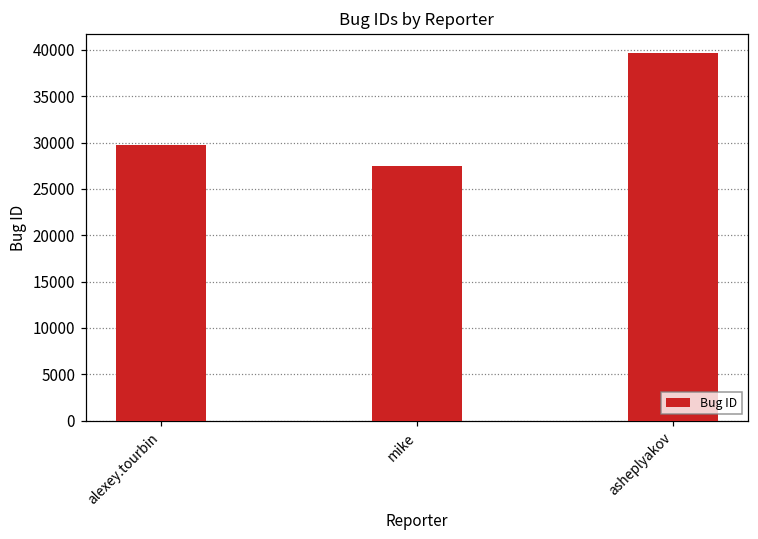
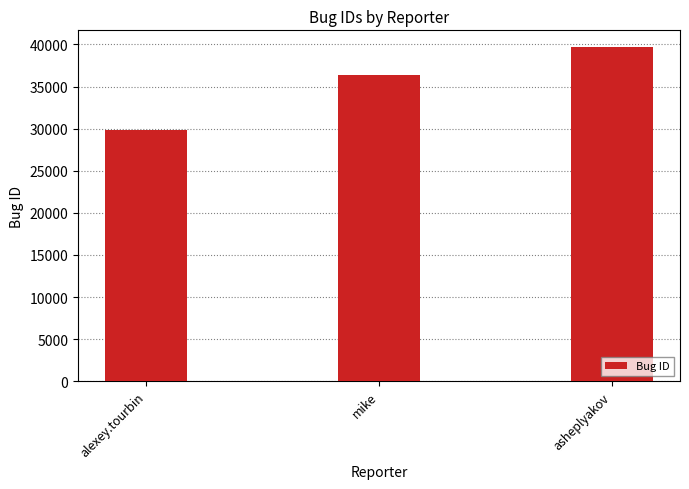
  {
    "alexey.tourbin": 30000,
-   "mike": 28000,
+   "mike": 36000,
    "asheplyakov": 40000
  }
